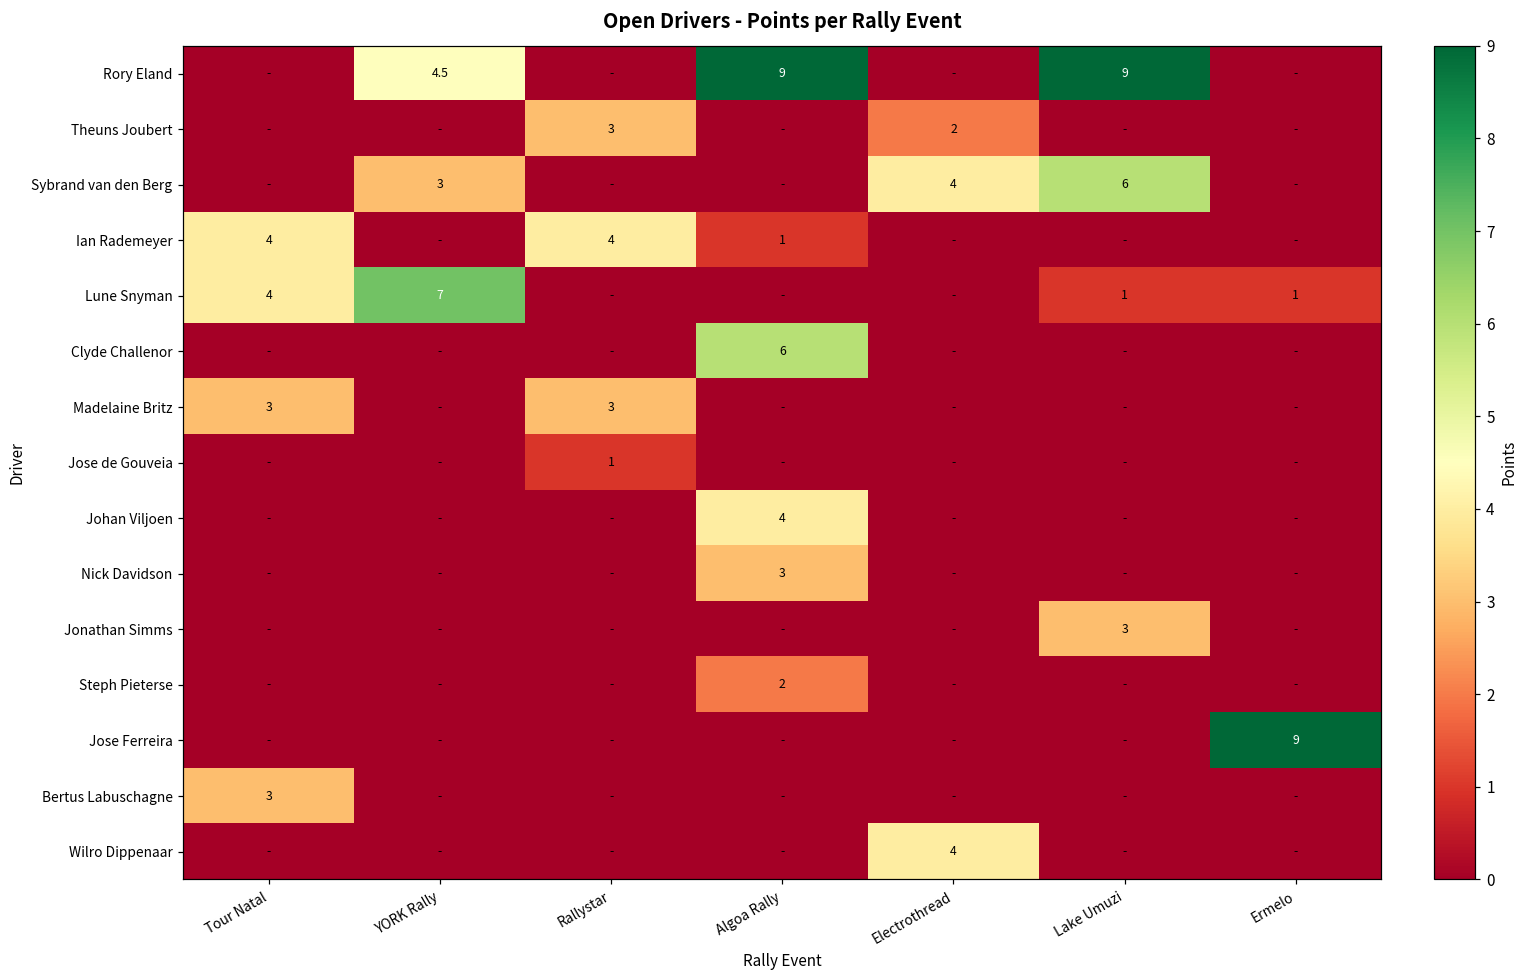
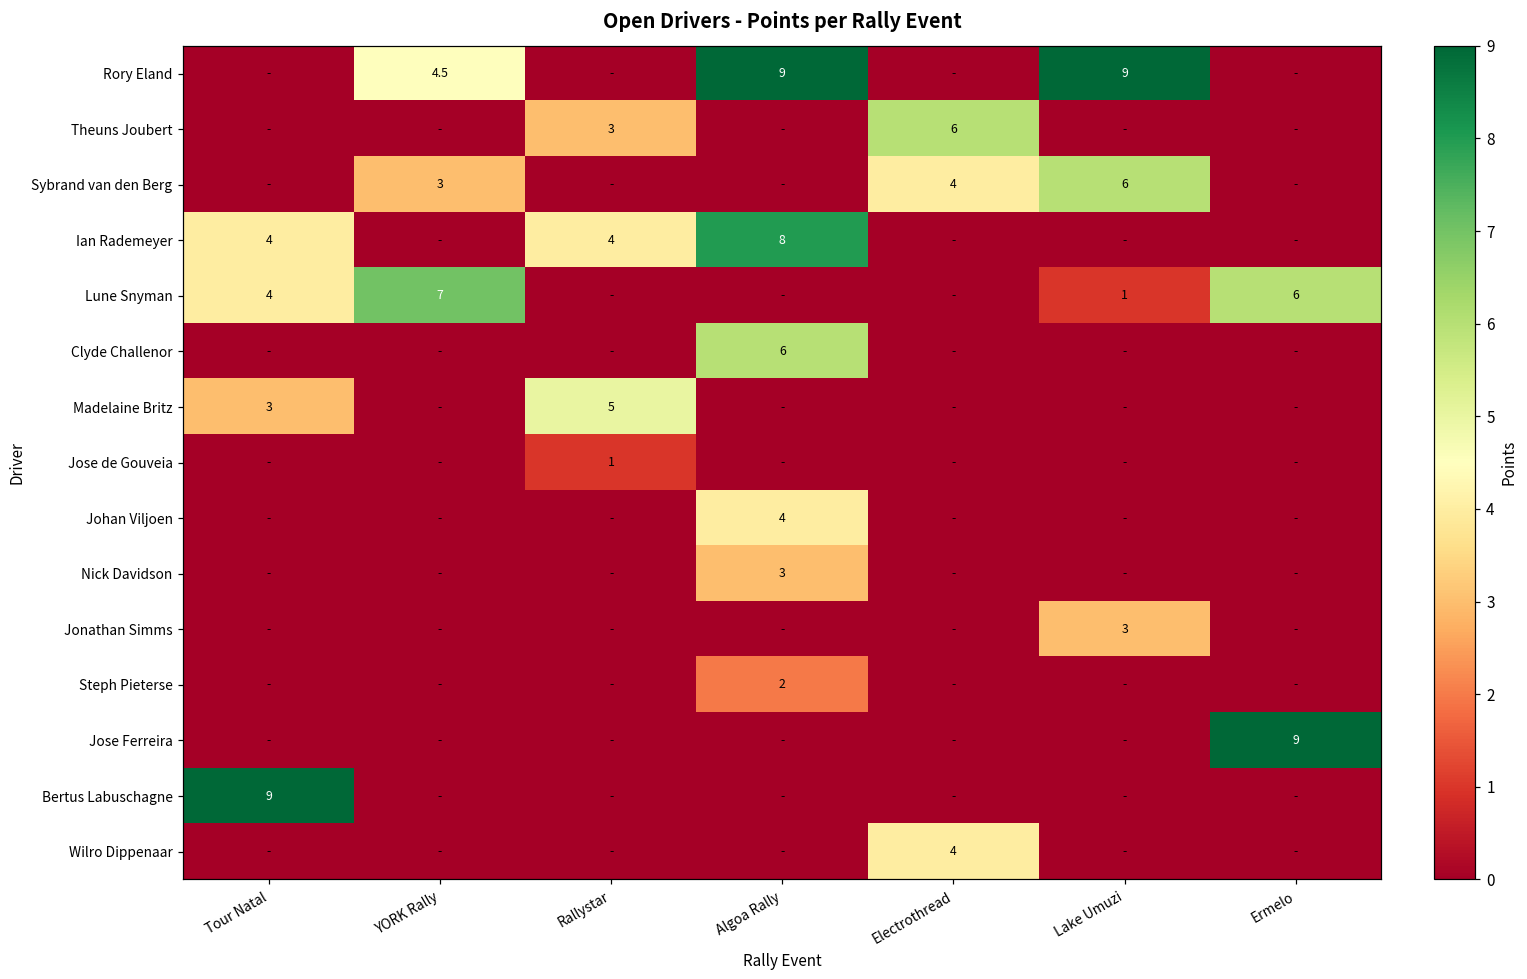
  {
    "Rory Eland": {
      "YORK Rally": 4.5,
      "Algoa Rally": 9,
      "Lake Umuzi": 9
    },
    "Theuns Joubert": {
      "Rallystar": 3,
-     "Electrothread": 2
+     "Electrothread": 6
    },
    "Sybrand van den Berg": {
      "YORK Rally": 3,
      "Electrothread": 4,
      "Lake Umuzi": 6
    },
    "Ian Rademeyer": {
      "Tour Natal": 4,
      "Rallystar": 4,
-     "Algoa Rally": 1
+     "Algoa Rally": 8
    },
    "Lune Snyman": {
      "Tour Natal": 4,
      "YORK Rally": 7,
      "Lake Umuzi": 1,
-     "Ermelo": 1
+     "Ermelo": 6
    },
    "Clyde Challenor": {
      "Algoa Rally": 6
    },
    "Madelaine Britz": {
      "Tour Natal": 3,
-     "Rallystar": 3
+     "Rallystar": 5
    },
    "Jose de Gouveia": {
      "Rallystar": 1
    },
    "Johan Viljoen": {
      "Algoa Rally": 4
    },
    "Nick Davidson": {
      "Algoa Rally": 3
    },
    "Jonathan Simms": {
      "Lake Umuzi": 3
    },
    "Steph Pieterse": {
      "Algoa Rally": 2
    },
    "Jose Ferreira": {
      "Ermelo": 9
    },
    "Bertus Labuschagne": {
-     "Tour Natal": 3
+     "Tour Natal": 9
    },
    "Wilro Dippenaar": {
      "Electrothread": 4
    }
  }
